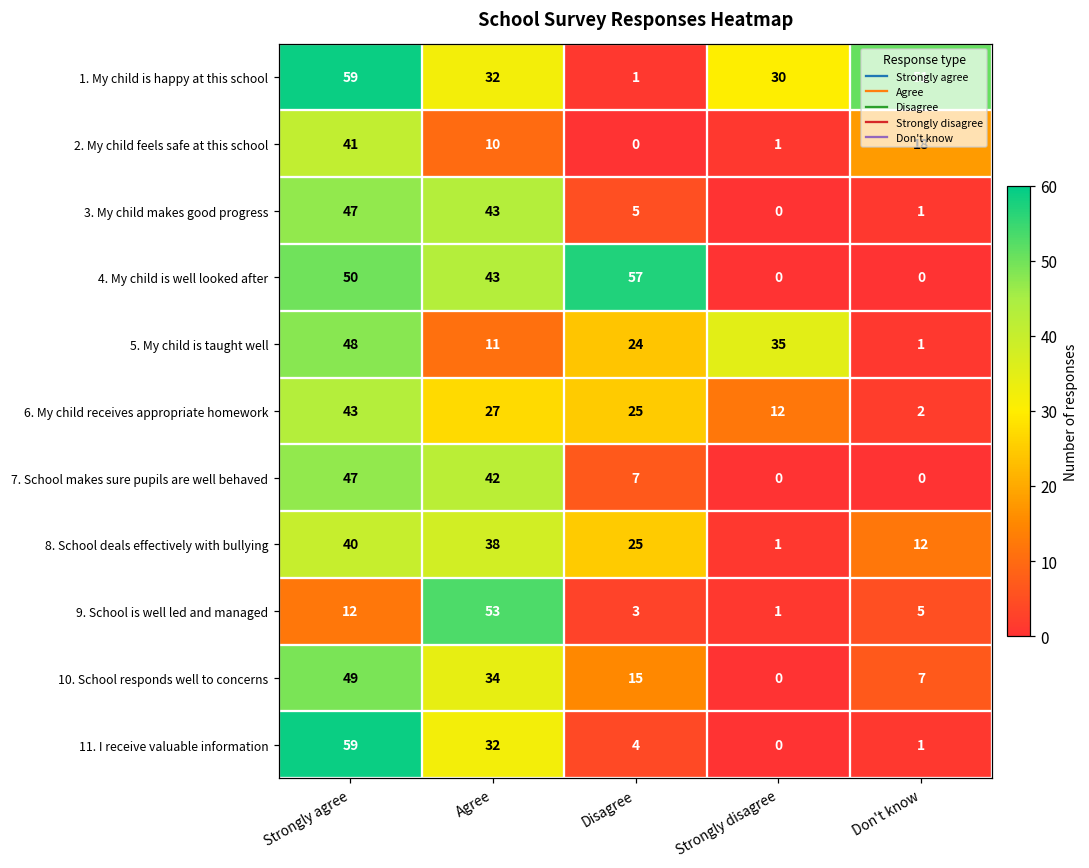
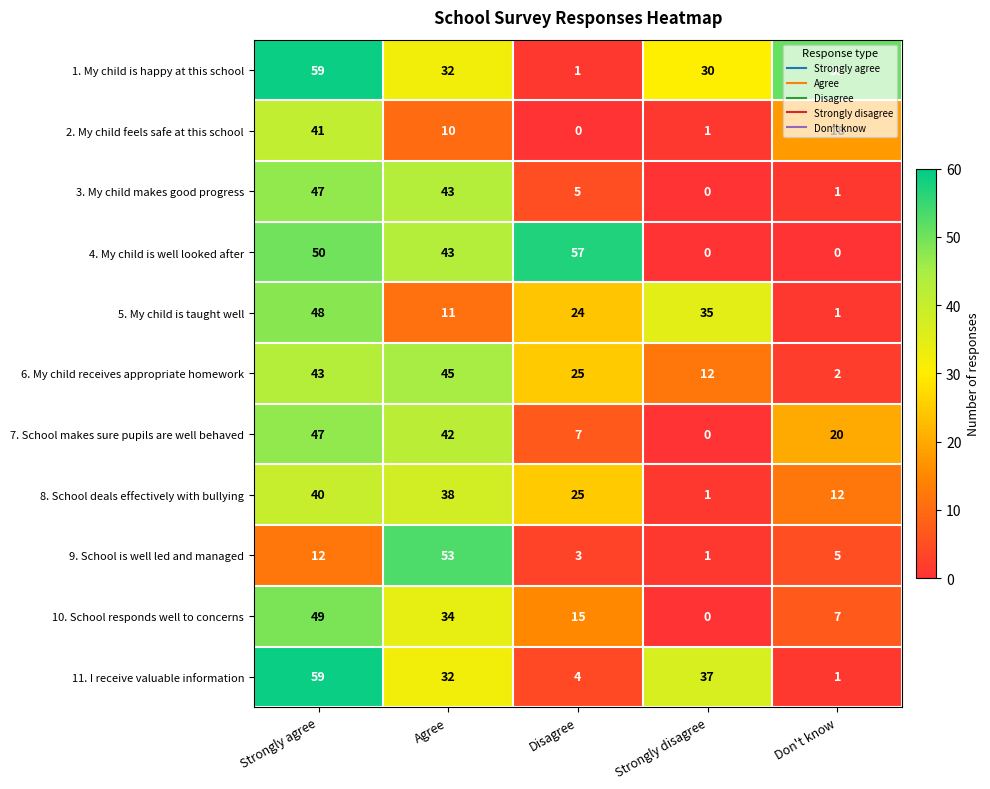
  {
    "1. My child is happy at this school": {
      "Strongly agree": 59,
      "Agree": 32,
      "Disagree": 1,
      "Strongly disagree": 30
    },
    "2. My child feels safe at this school": {
      "Strongly agree": 41,
      "Agree": 10,
      "Disagree": 0,
      "Strongly disagree": 1
    },
    "3. My child makes good progress": {
      "Strongly agree": 47,
      "Agree": 43,
      "Disagree": 5,
      "Strongly disagree": 0,
      "Don't know": 1
    },
    "4. My child is well looked after": {
      "Strongly agree": 50,
      "Agree": 43,
      "Disagree": 57,
      "Strongly disagree": 0,
      "Don't know": 0
    },
    "5. My child is taught well": {
      "Strongly agree": 48,
      "Agree": 11,
      "Disagree": 24,
      "Strongly disagree": 35,
      "Don't know": 1
    },
    "6. My child receives appropriate homework": {
      "Strongly agree": 43,
-     "Agree": 27,
+     "Agree": 45,
      "Disagree": 25,
      "Strongly disagree": 12,
      "Don't know": 2
    },
    "7. School makes sure pupils are well behaved": {
      "Strongly agree": 47,
      "Agree": 42,
      "Disagree": 7,
      "Strongly disagree": 0,
-     "Don't know": 0
+     "Don't know": 20
    },
    "8. School deals effectively with bullying": {
      "Strongly agree": 40,
      "Agree": 38,
      "Disagree": 25,
      "Strongly disagree": 1,
      "Don't know": 12
    },
    "9. School is well led and managed": {
      "Strongly agree": 12,
      "Agree": 53,
      "Disagree": 3,
      "Strongly disagree": 1,
      "Don't know": 5
    },
    "10. School responds well to concerns": {
      "Strongly agree": 49,
      "Agree": 34,
      "Disagree": 15,
      "Strongly disagree": 0,
      "Don't know": 7
    },
    "11. I receive valuable information": {
      "Strongly agree": 59,
      "Agree": 32,
      "Disagree": 4,
-     "Strongly disagree": 0,
+     "Strongly disagree": 37,
      "Don't know": 1
    }
  }
